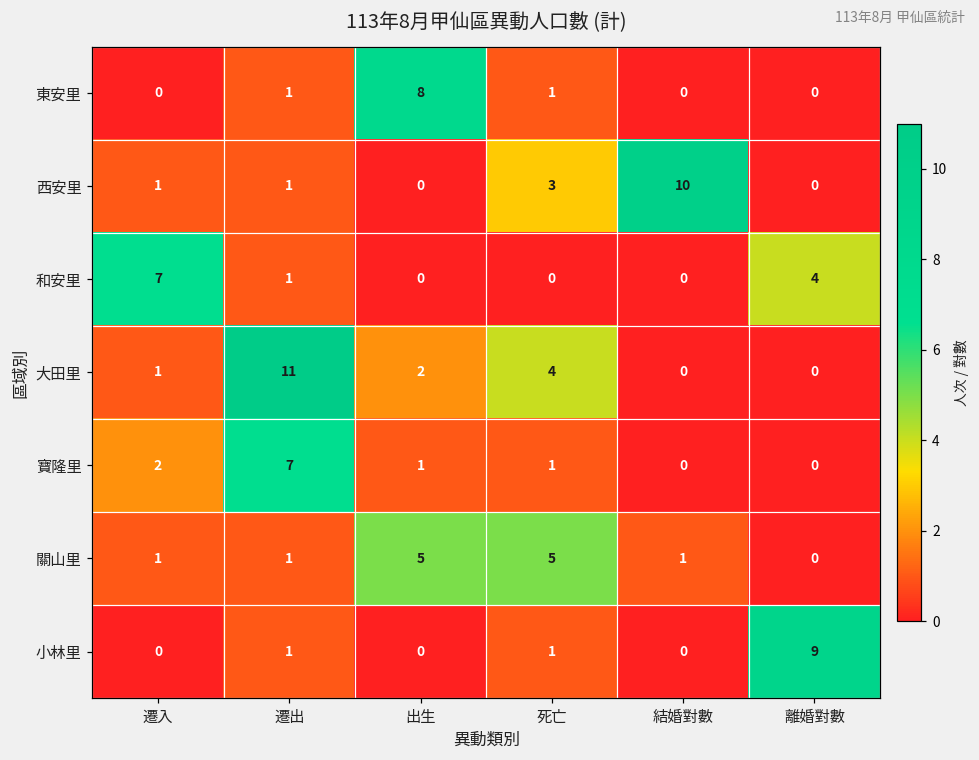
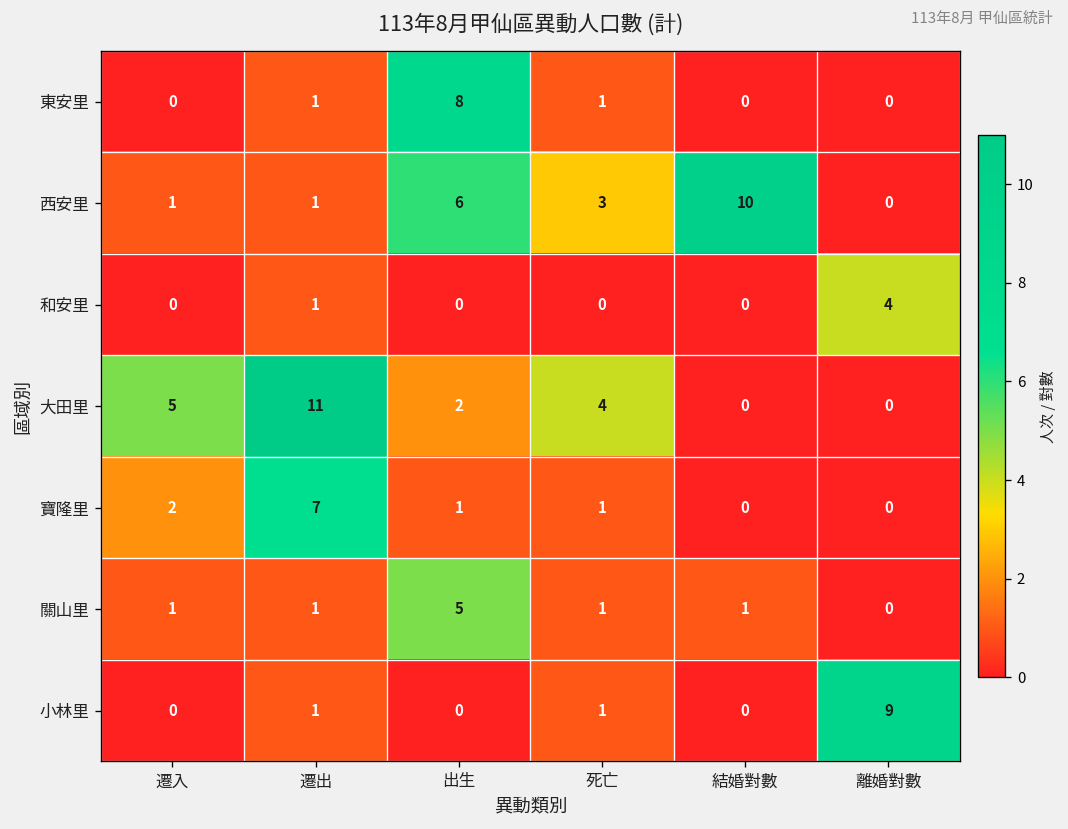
  {
    "東安里": {
      "遷入": 0,
      "遷出": 1,
      "出生": 8,
      "死亡": 1,
      "結婚對數": 0,
      "離婚對數": 0
    },
    "西安里": {
      "遷入": 1,
      "遷出": 1,
-     "出生": 0,
+     "出生": 6,
      "死亡": 3,
      "結婚對數": 10,
      "離婚對數": 0
    },
    "和安里": {
-     "遷入": 7,
+     "遷入": 0,
      "遷出": 1,
      "出生": 0,
      "死亡": 0,
      "結婚對數": 0,
      "離婚對數": 4
    },
    "大田里": {
-     "遷入": 1,
+     "遷入": 5,
      "遷出": 11,
      "出生": 2,
      "死亡": 4,
      "結婚對數": 0,
      "離婚對數": 0
    },
    "寶隆里": {
      "遷入": 2,
      "遷出": 7,
      "出生": 1,
      "死亡": 1,
      "結婚對數": 0,
      "離婚對數": 0
    },
    "關山里": {
      "遷入": 1,
      "遷出": 1,
      "出生": 5,
-     "死亡": 5,
+     "死亡": 1,
      "結婚對數": 1,
      "離婚對數": 0
    },
    "小林里": {
      "遷入": 0,
      "遷出": 1,
      "出生": 0,
      "死亡": 1,
      "結婚對數": 0,
      "離婚對數": 9
    }
  }
